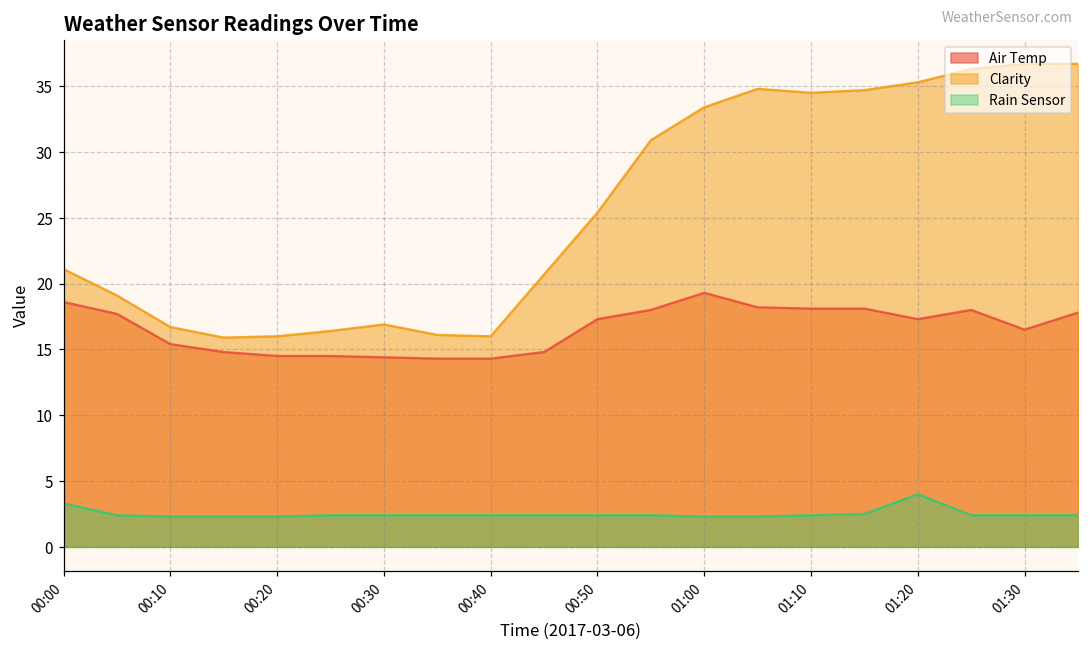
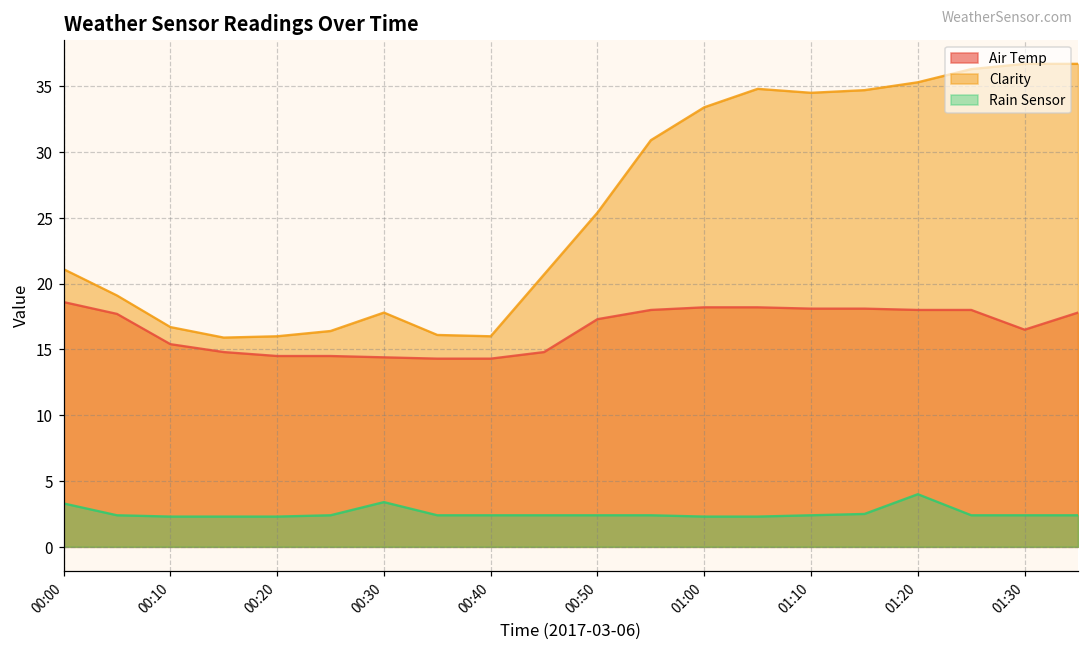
  {
    "Air Temp": {
      "00:00": 18.6,
      "00:10": 15.4,
      "00:20": 14.5,
      "00:30": 14.4,
      "00:40": 14.3,
      "00:50": 17.3,
-     "01:00": 19.3,
+     "01:00": 18.2,
      "01:10": 18.1,
-     "01:20": 17.3,
+     "01:20": 18.0,
      "01:30": 16.5
    },
    "Clarity": {
      "00:00": 21.1,
      "00:10": 16.7,
      "00:20": 16.0,
-     "00:30": 16.9,
+     "00:30": 17.8,
      "00:40": 16.0,
      "00:50": 25.4,
      "01:00": 33.4,
      "01:10": 34.5,
      "01:20": 35.3
    },
    "Rain Sensor": {
      "00:00": 3.3,
      "00:10": 2.3,
      "00:20": 2.3,
-     "00:30": 2.4,
+     "00:30": 3.4,
      "00:40": 2.4,
      "00:50": 2.4,
      "01:00": 2.3,
      "01:10": 2.4,
      "01:20": 4.0,
      "01:30": 2.4
    }
  }
